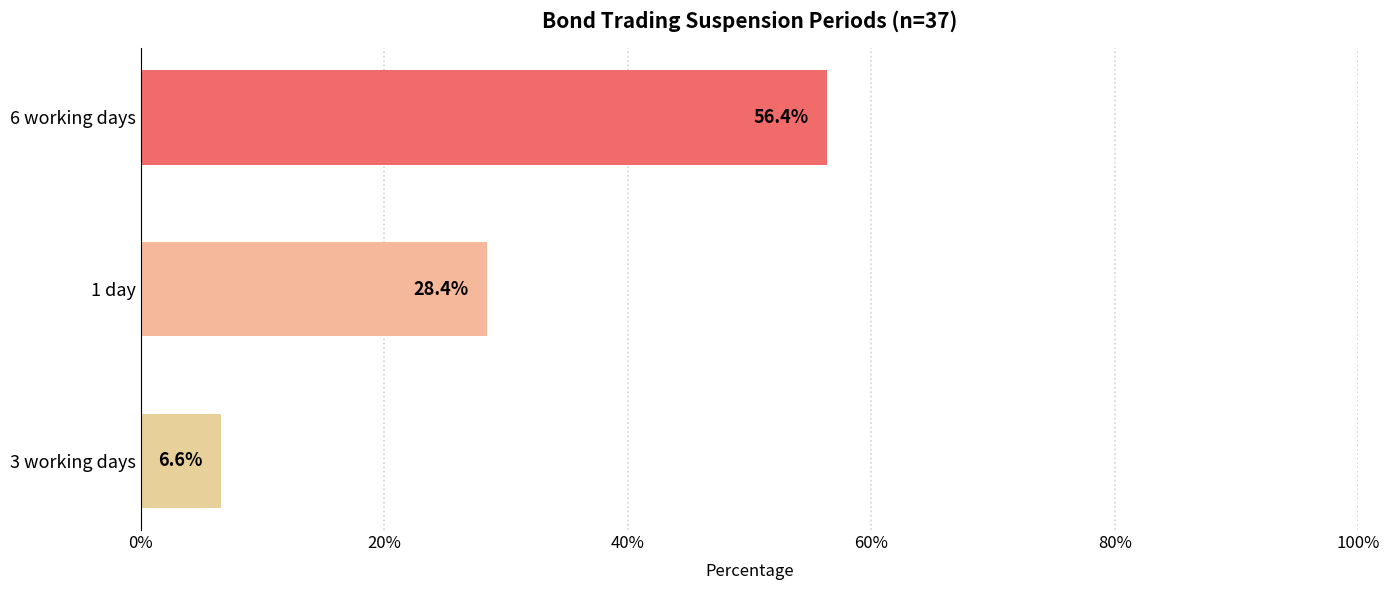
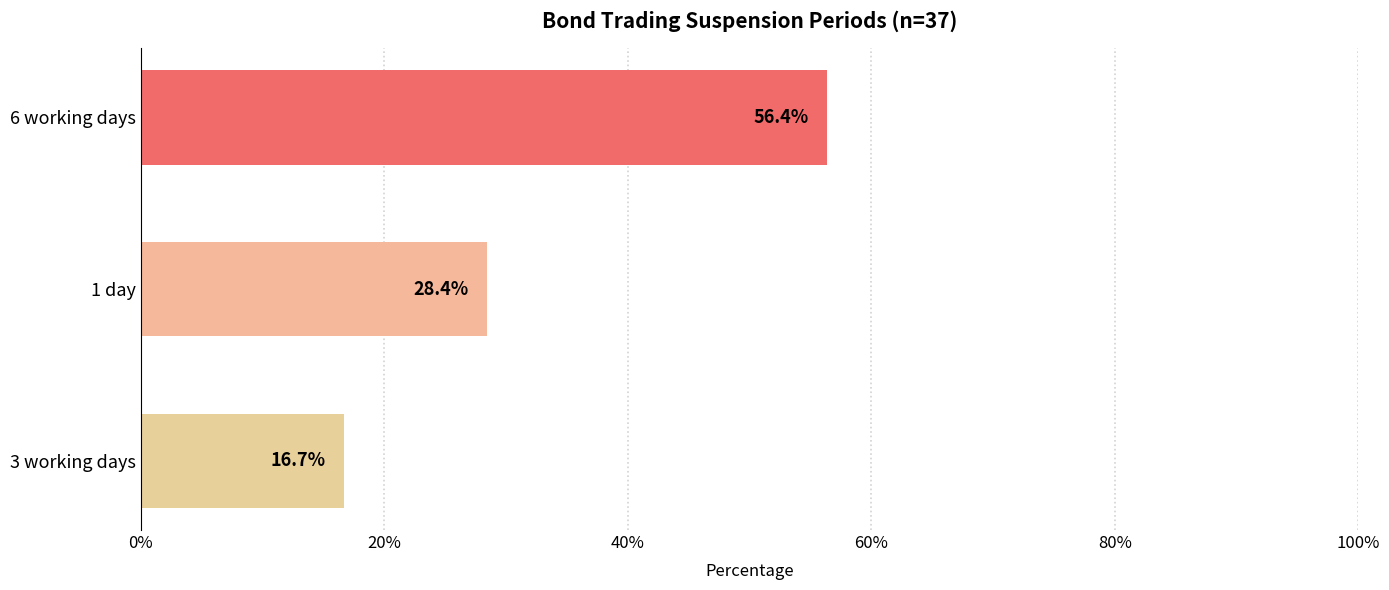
  {
    "6 working days": "56.4%",
    "1 day": "28.4%",
-   "3 working days": "6.6%"
+   "3 working days": "16.7%"
  }
